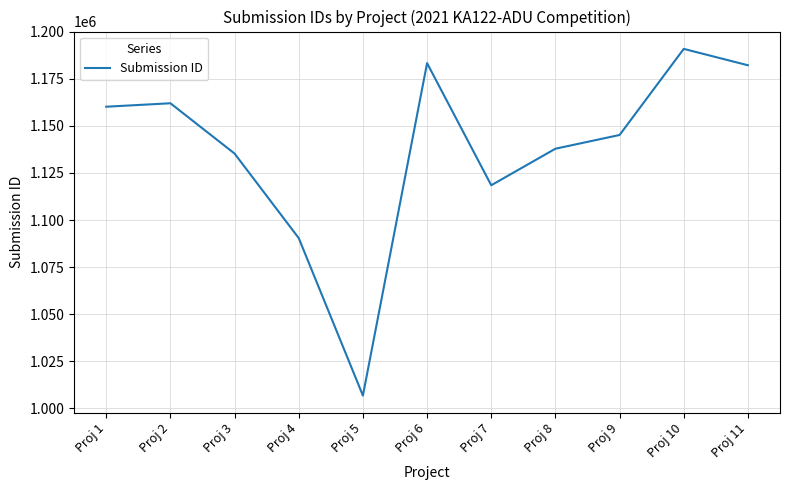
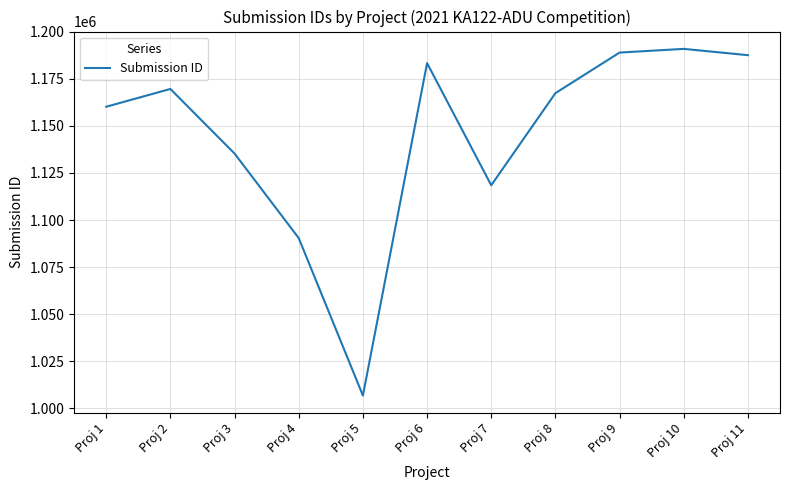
  {
    "Proj 1": 1160000,
-   "Proj 2": 1162000,
+   "Proj 2": 1170000,
    "Proj 3": 1135000,
    "Proj 4": 1090000,
    "Proj 5": 1007000,
    "Proj 6": 1183000,
    "Proj 7": 1118000,
-   "Proj 8": 1138000,
-   "Proj 9": 1145000,
+   "Proj 8": 1167000,
+   "Proj 9": 1189000,
    "Proj 10": 1191000,
-   "Proj 11": 1182000
+   "Proj 11": 1188000
  }
